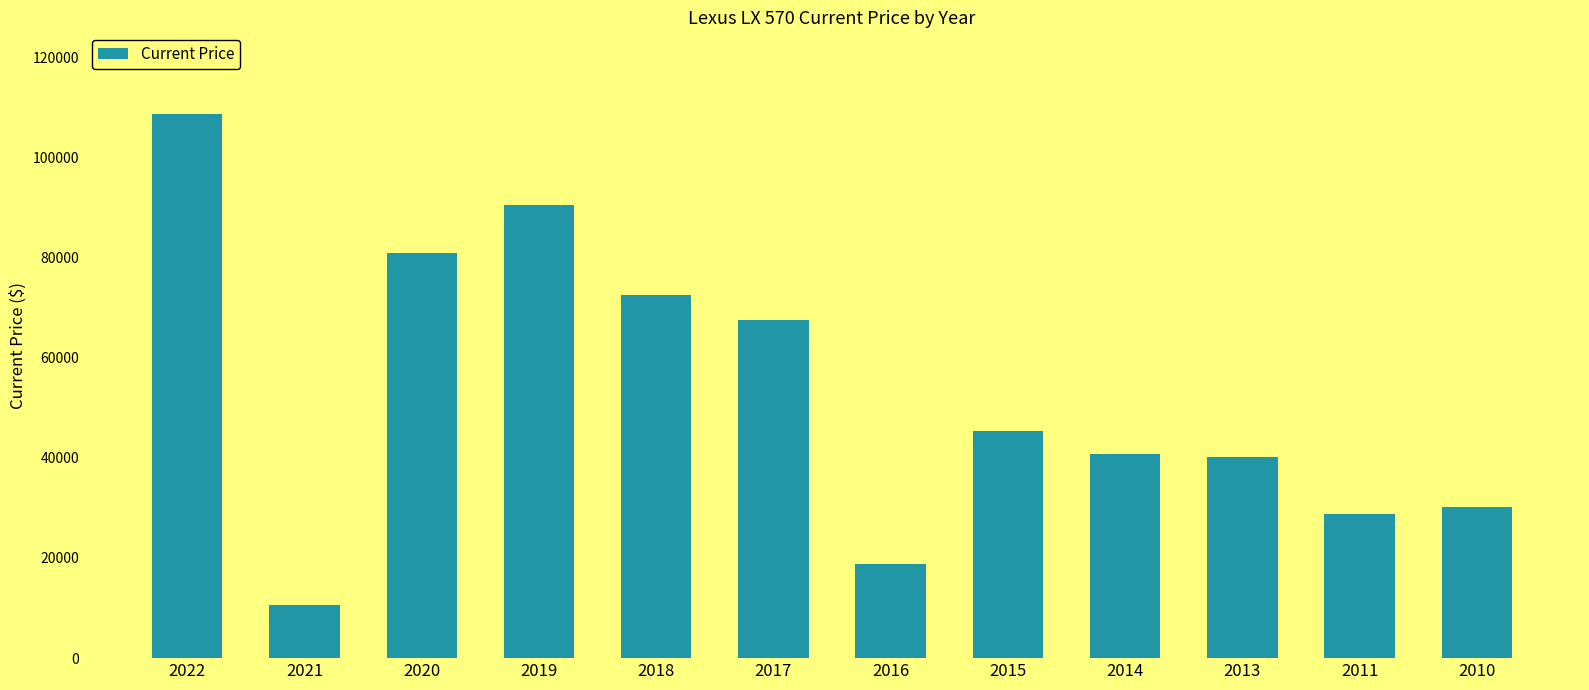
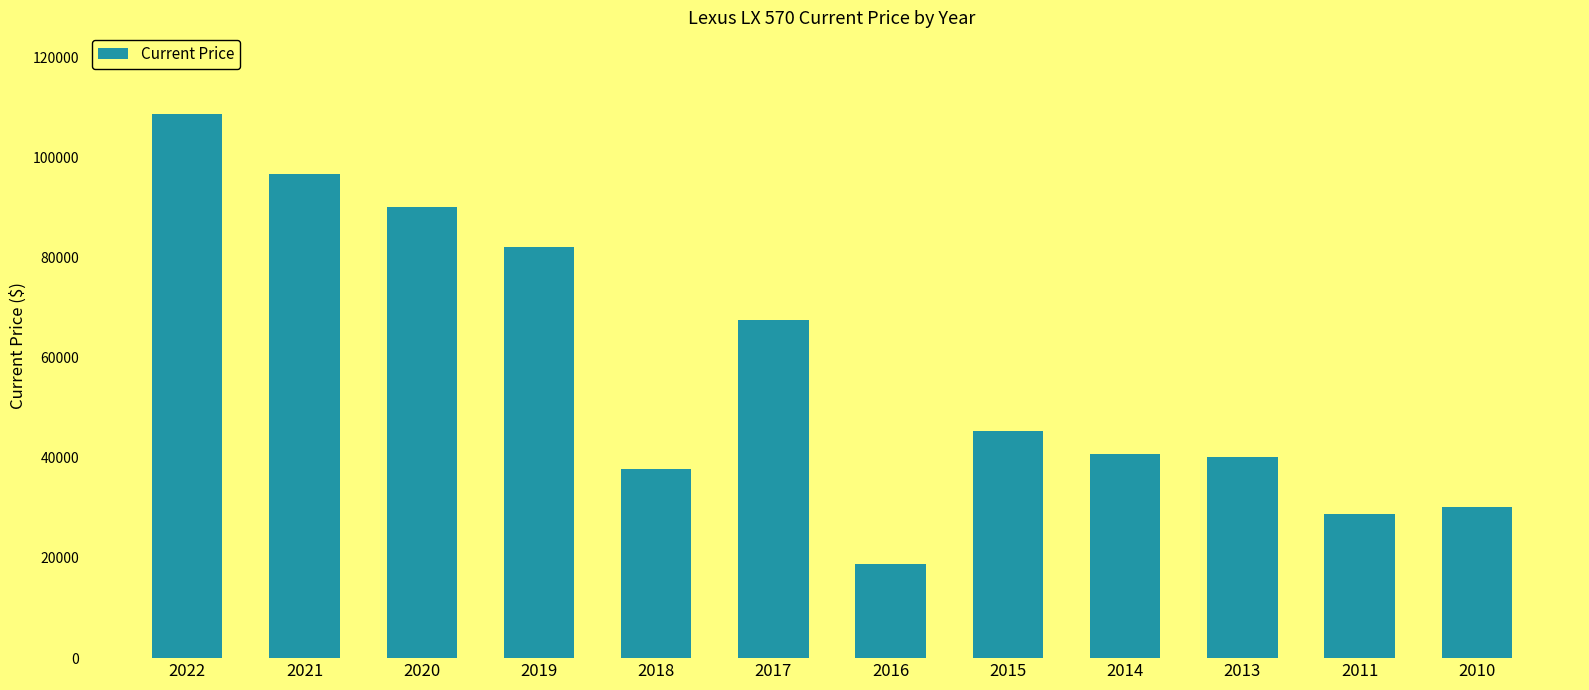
  {
    "2022": 109000,
-   "2021": 11000,
-   "2020": 81000,
-   "2019": 90000,
-   "2018": 73000,
+   "2021": 97000,
+   "2020": 90000,
+   "2019": 82000,
+   "2018": 38000,
    "2017": 68000,
    "2016": 19000,
    "2015": 45000,
    "2014": 41000,
    "2013": 40000,
    "2011": 29000,
    "2010": 30000
  }
